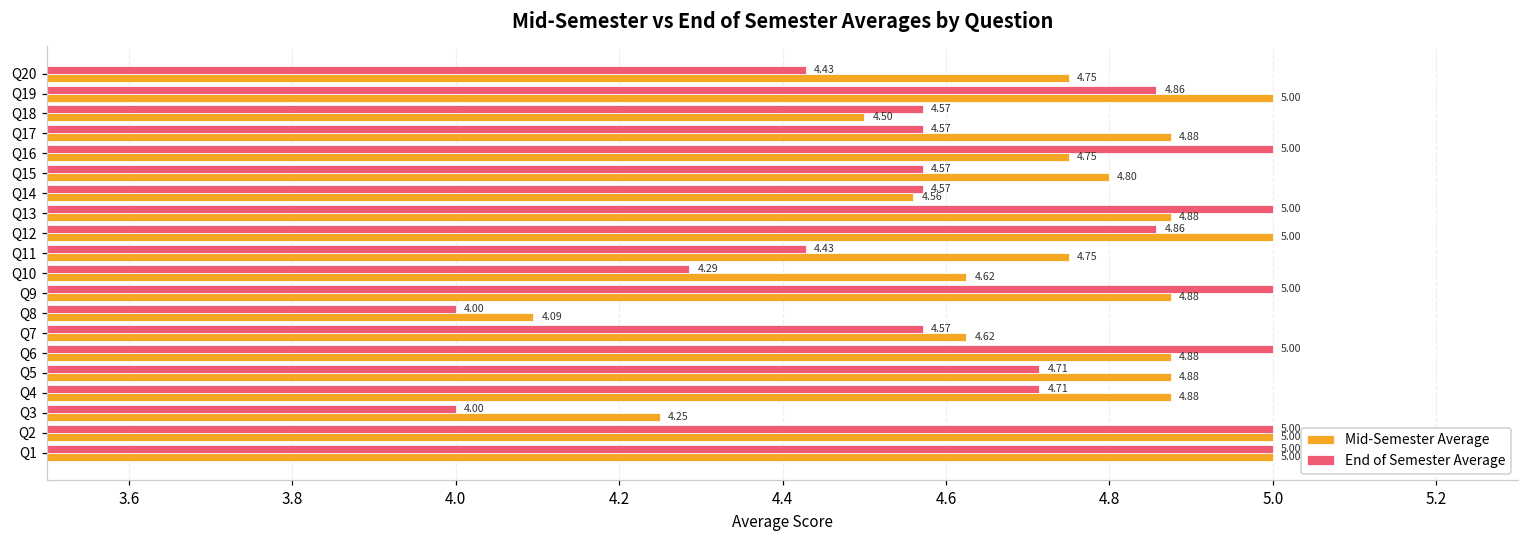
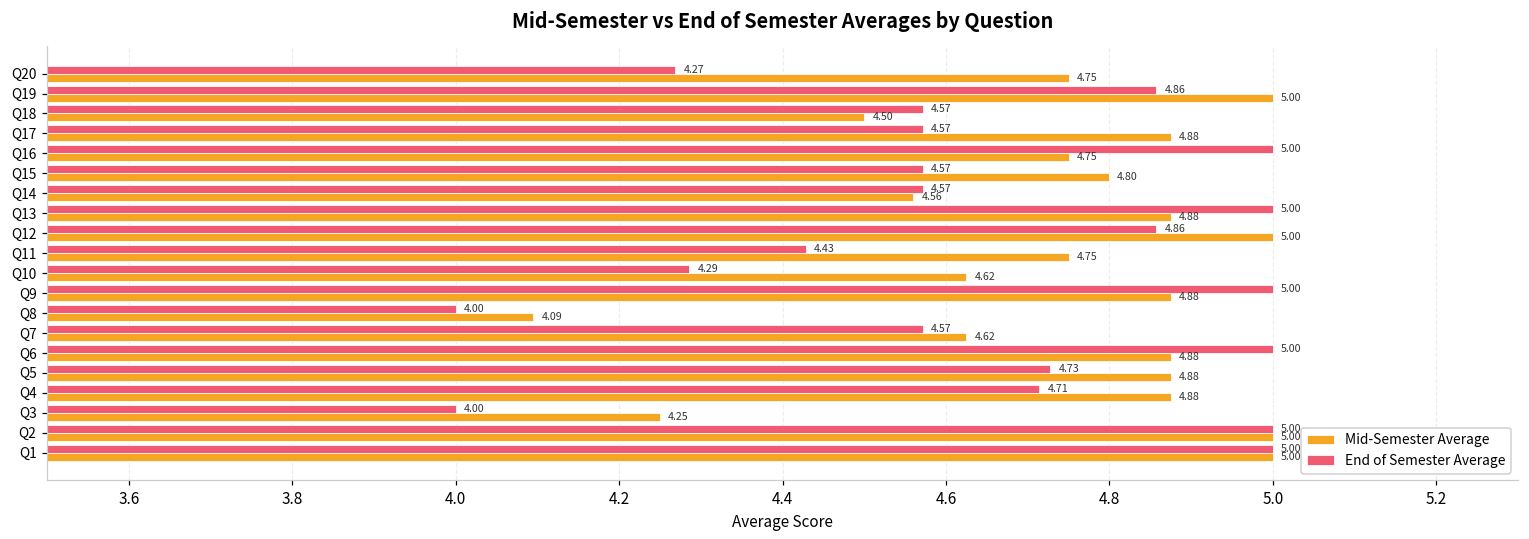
  {
    "Mid-Semester Average": {
      "Q20": 4.75,
      "Q19": 5.00,
      "Q18": 4.50,
      "Q17": 4.88,
      "Q16": 4.75,
      "Q15": 4.80,
      "Q13": 4.88,
      "Q12": 5.00,
      "Q11": 4.75,
      "Q10": 4.62,
      "Q9": 4.88,
      "Q8": 4.09,
      "Q7": 4.62,
      "Q6": 4.88,
      "Q5": 4.88,
      "Q4": 4.88,
      "Q3": 4.25
    },
    "End of Semester Average": {
-     "Q20": 4.43,
+     "Q20": 4.27,
      "Q19": 4.86,
      "Q18": 4.57,
      "Q17": 4.57,
      "Q16": 5.00,
      "Q15": 4.57,
      "Q13": 5.00,
      "Q12": 4.86,
      "Q11": 4.43,
      "Q10": 4.29,
      "Q9": 5.00,
      "Q8": 4.00,
      "Q7": 4.57,
      "Q6": 5.00,
-     "Q5": 4.71,
+     "Q5": 4.73,
      "Q4": 4.71,
      "Q3": 4.00
    }
  }
